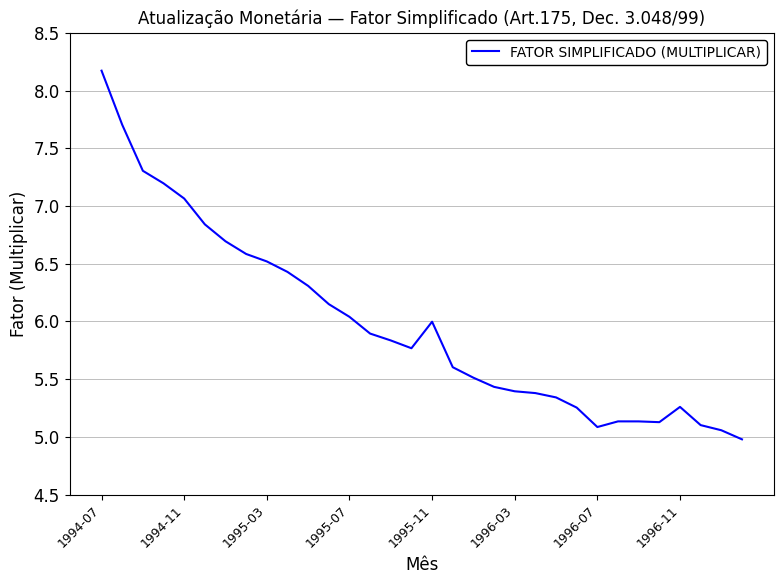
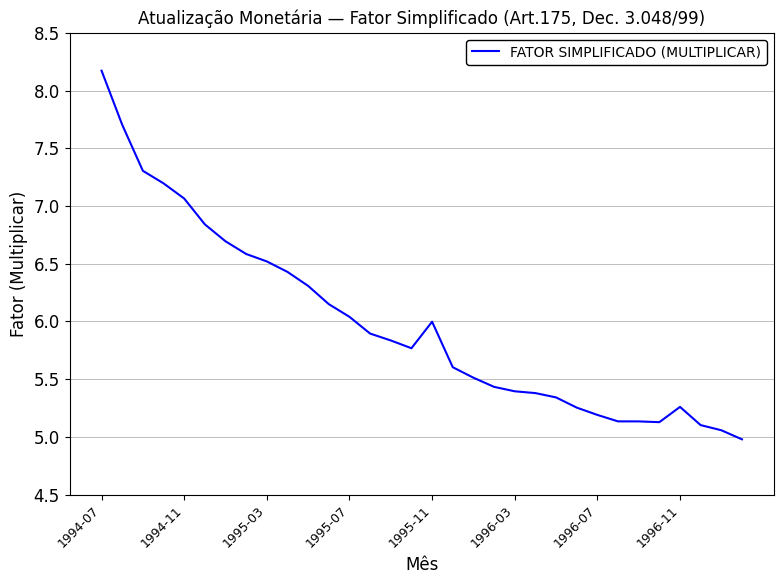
  {
    "1994-07": 8.17,
    "1994-11": 7.06,
    "1995-03": 6.52,
    "1995-07": 6.04,
    "1995-11": 6.00,
    "1996-03": 5.40,
-   "1996-07": 5.09,
+   "1996-07": 5.19,
    "1996-11": 5.26
  }
